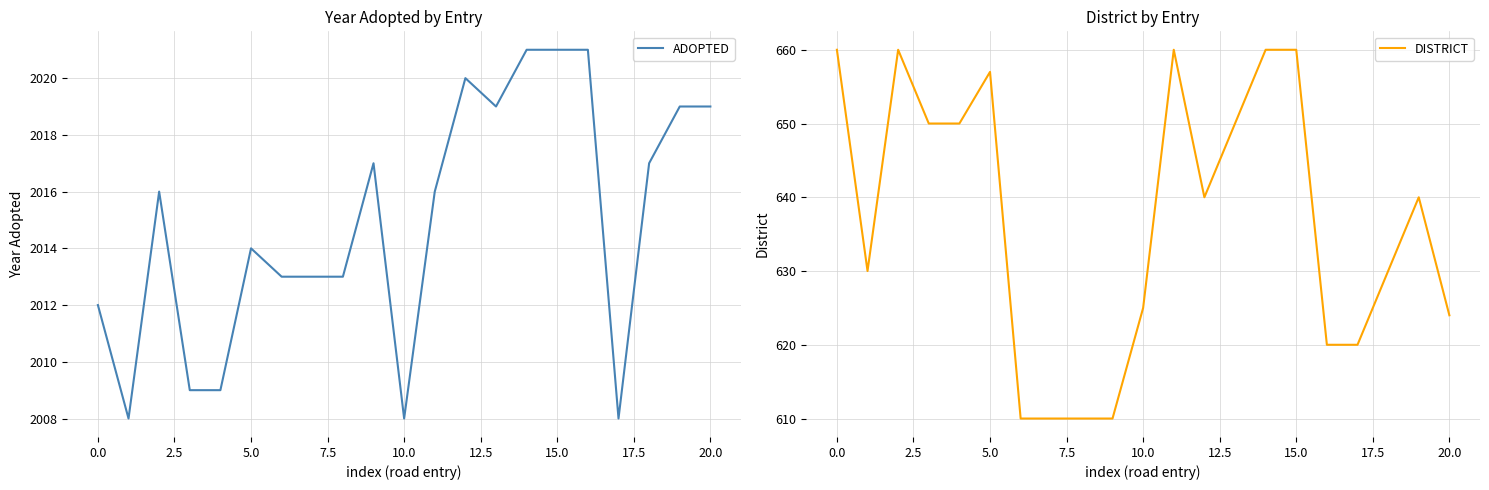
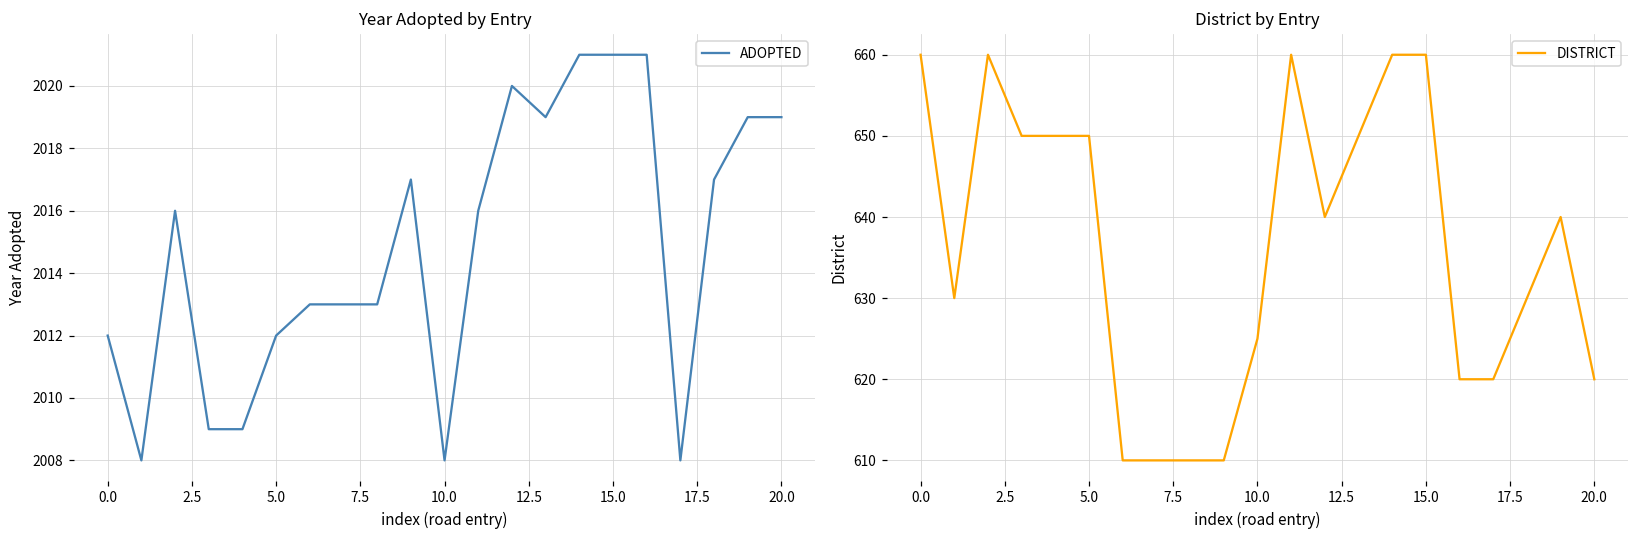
  {
    "Year Adopted by Entry": {
      "0.0": 2012,
-     "5.0": 2014,
+     "5.0": 2012,
      "10.0": 2008,
      "15.0": 2021,
      "20.0": 2019
    },
    "District by Entry": {
      "0.0": 660,
-     "5.0": 657,
+     "5.0": 650,
      "10.0": 625,
      "15.0": 660,
-     "20.0": 624
+     "20.0": 620
    }
  }
